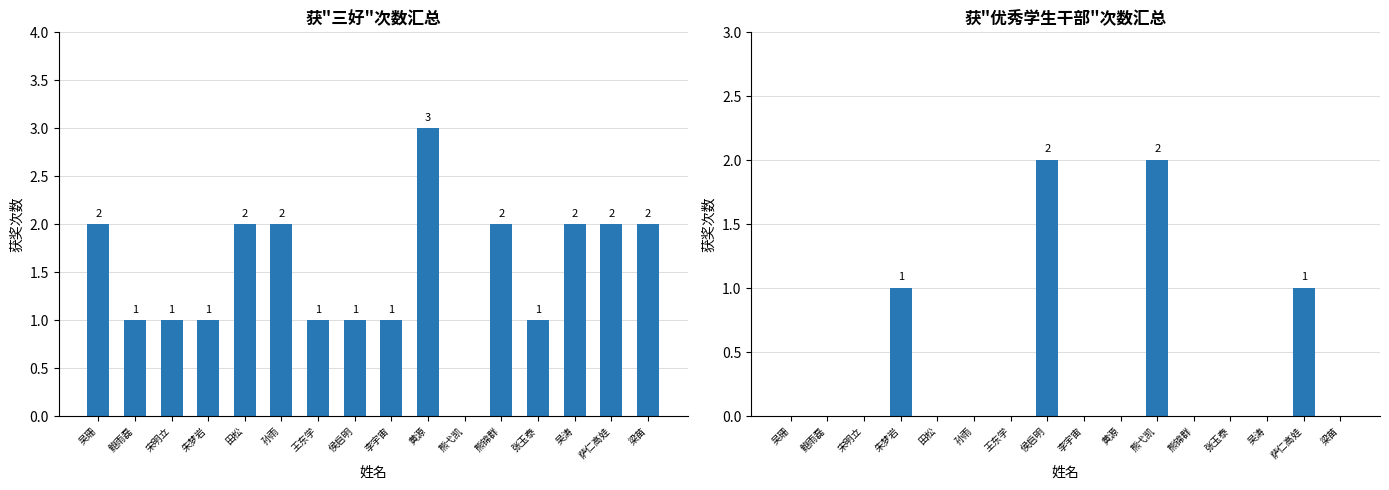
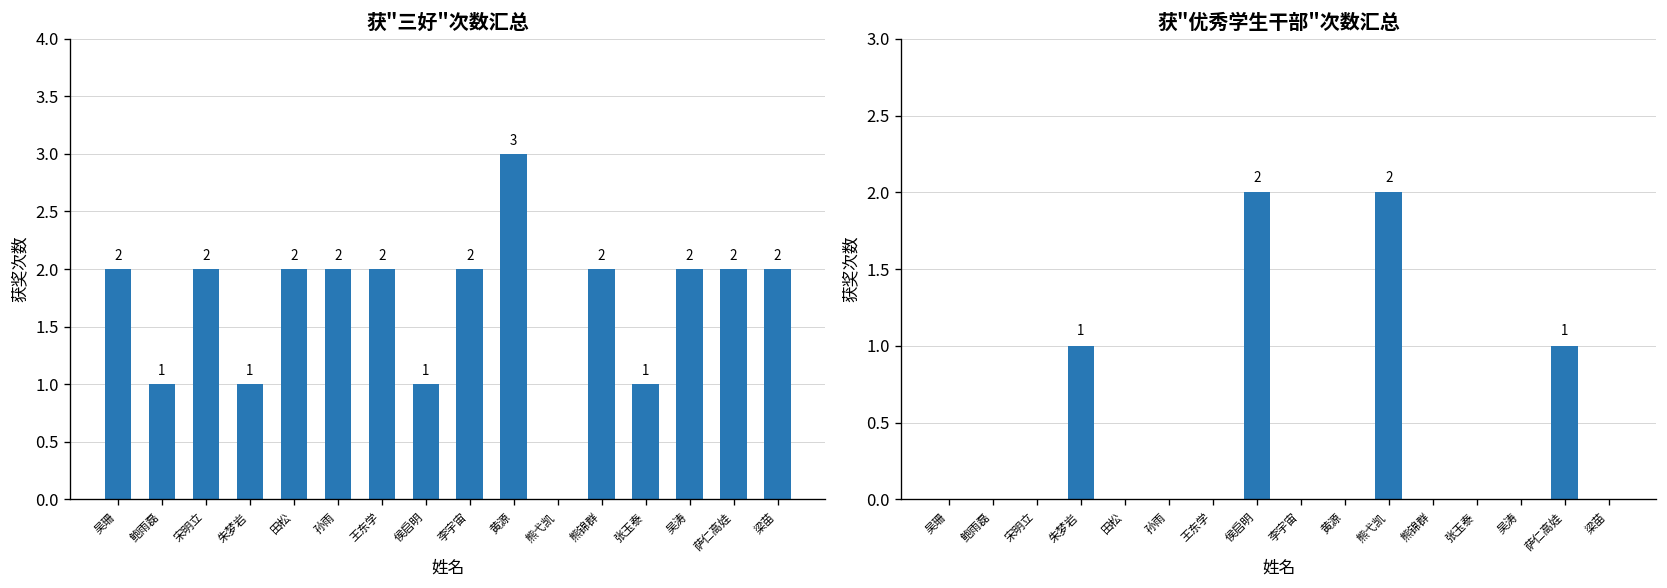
  {
    "获\"三好\"次数汇总": {
      "吴珊": 2,
      "鲍雨磊": 1,
-     "宋明立": 1,
+     "宋明立": 2,
      "朱梦岩": 1,
      "田松": 2,
      "孙雨": 2,
-     "王东学": 1,
+     "王东学": 2,
      "侯启明": 1,
-     "李宇宙": 1,
+     "李宇宙": 2,
      "黄源": 3,
      "熊锦群": 2,
      "张玉泰": 1,
      "吴涛": 2,
      "萨仁高娃": 2,
      "梁苗": 2
    },
    "获\"优秀学生干部\"次数汇总": {
      "朱梦岩": 1,
      "侯启明": 2,
      "熊弋凯": 2,
      "萨仁高娃": 1
    }
  }
